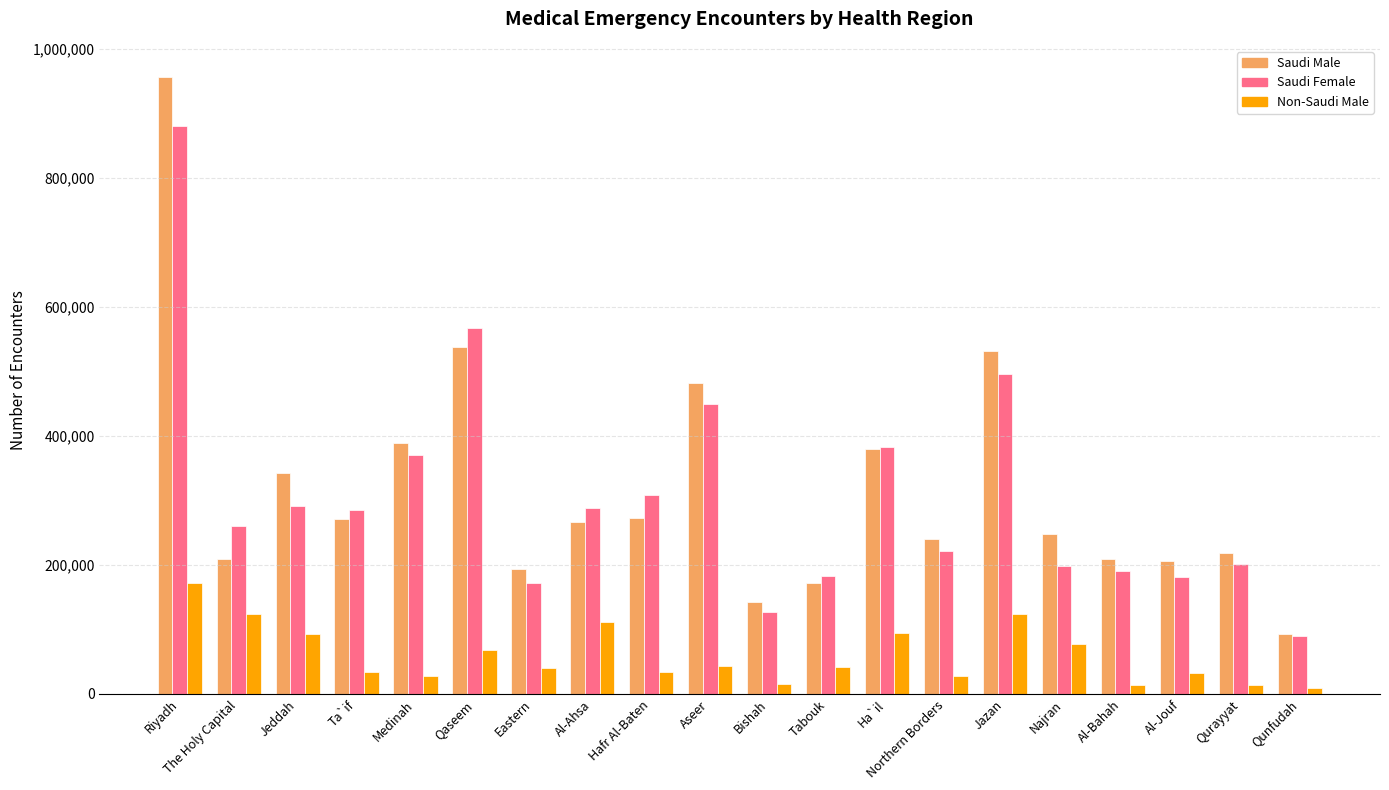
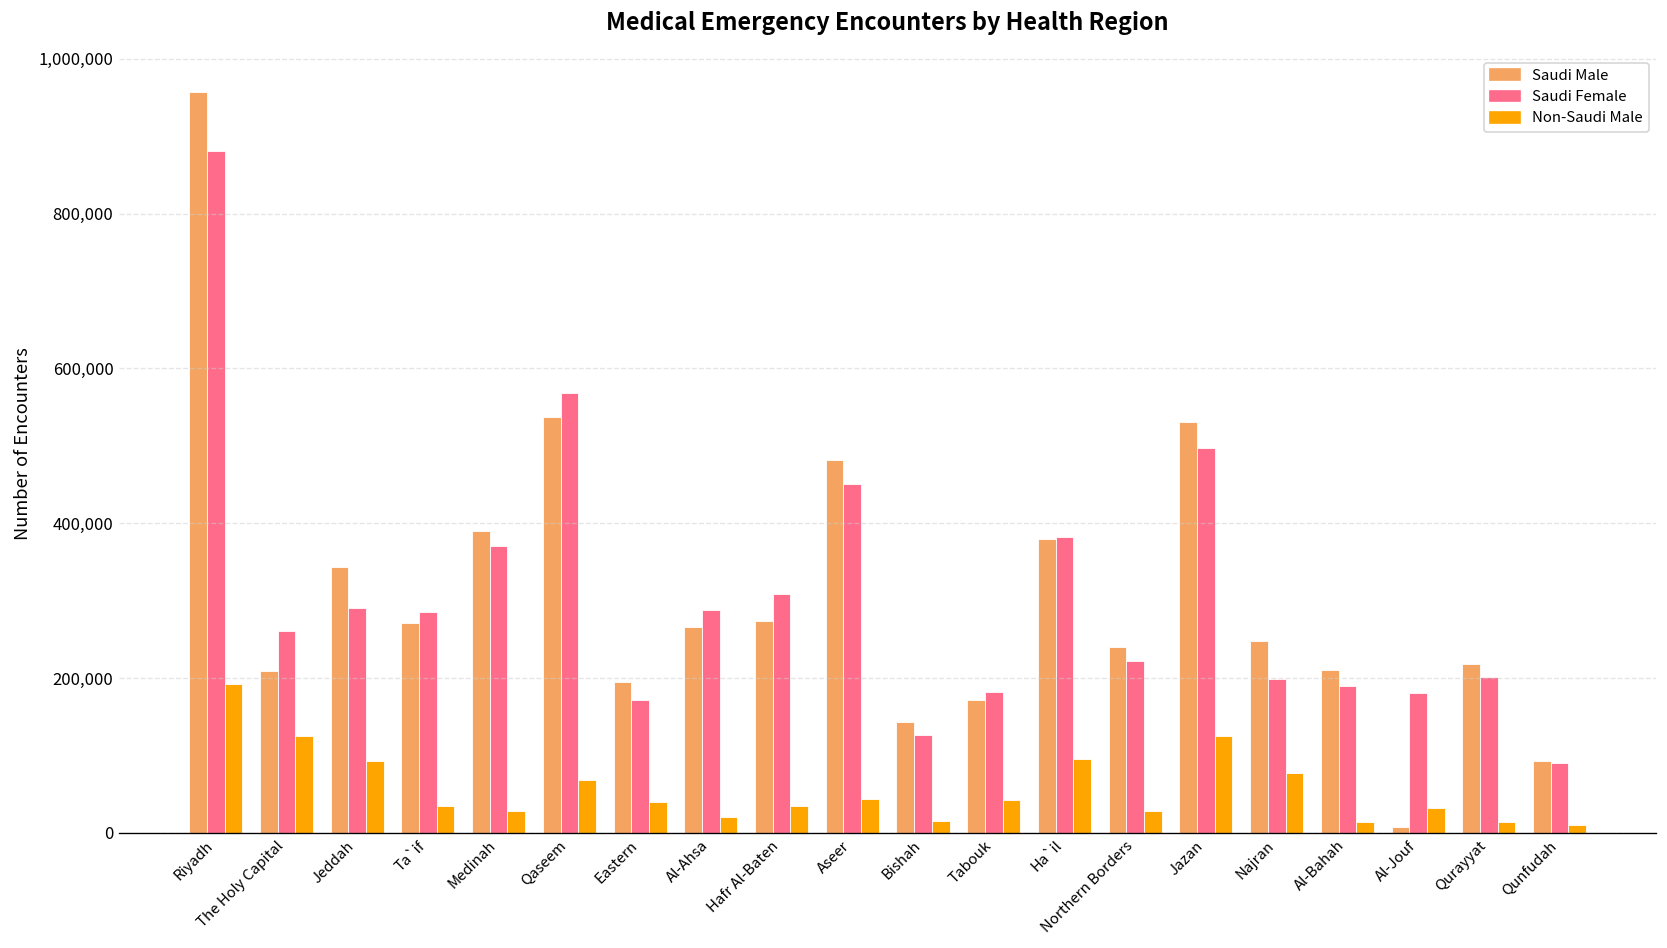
  {
    "Saudi Male": {
      "Riyadh": "960,000",
      "The Holy Capital": "210,000",
      "Jeddah": "340,000",
      "Ta`if": "270,000",
      "Medinah": "390,000",
      "Qaseem": "540,000",
      "Eastern": "190,000",
      "Al-Ahsa": "270,000",
      "Hafr Al-Baten": "270,000",
      "Aseer": "480,000",
      "Bishah": "140,000",
      "Tabouk": "170,000",
      "Ha`il": "380,000",
      "Northern Borders": "240,000",
      "Jazan": "530,000",
      "Najran": "250,000",
      "Al-Bahah": "210,000",
-     "Al-Jouf": "210,000",
+     "Al-Jouf": "10,000",
      "Qurayyat": "220,000",
      "Qunfudah": "90,000"
    },
    "Saudi Female": {
      "Riyadh": "880,000",
      "The Holy Capital": "260,000",
      "Jeddah": "290,000",
      "Ta`if": "290,000",
      "Medinah": "370,000",
      "Qaseem": "570,000",
      "Eastern": "170,000",
      "Al-Ahsa": "290,000",
      "Hafr Al-Baten": "310,000",
      "Aseer": "450,000",
      "Bishah": "130,000",
      "Tabouk": "180,000",
      "Ha`il": "380,000",
      "Northern Borders": "220,000",
      "Jazan": "500,000",
      "Najran": "200,000",
      "Al-Bahah": "190,000",
      "Al-Jouf": "180,000",
      "Qurayyat": "200,000",
      "Qunfudah": "90,000"
    },
    "Non-Saudi Male": {
-     "Riyadh": "170,000",
+     "Riyadh": "190,000",
      "The Holy Capital": "120,000",
      "Jeddah": "90,000",
      "Ta`if": "30,000",
      "Medinah": "30,000",
      "Qaseem": "70,000",
      "Eastern": "40,000",
-     "Al-Ahsa": "110,000",
+     "Al-Ahsa": "20,000",
      "Hafr Al-Baten": "30,000",
      "Aseer": "40,000",
      "Bishah": "20,000",
      "Tabouk": "40,000",
      "Ha`il": "100,000",
      "Northern Borders": "30,000",
      "Jazan": "120,000",
      "Najran": "80,000",
      "Al-Bahah": "10,000",
      "Al-Jouf": "30,000",
      "Qurayyat": "10,000",
      "Qunfudah": "10,000"
    }
  }
